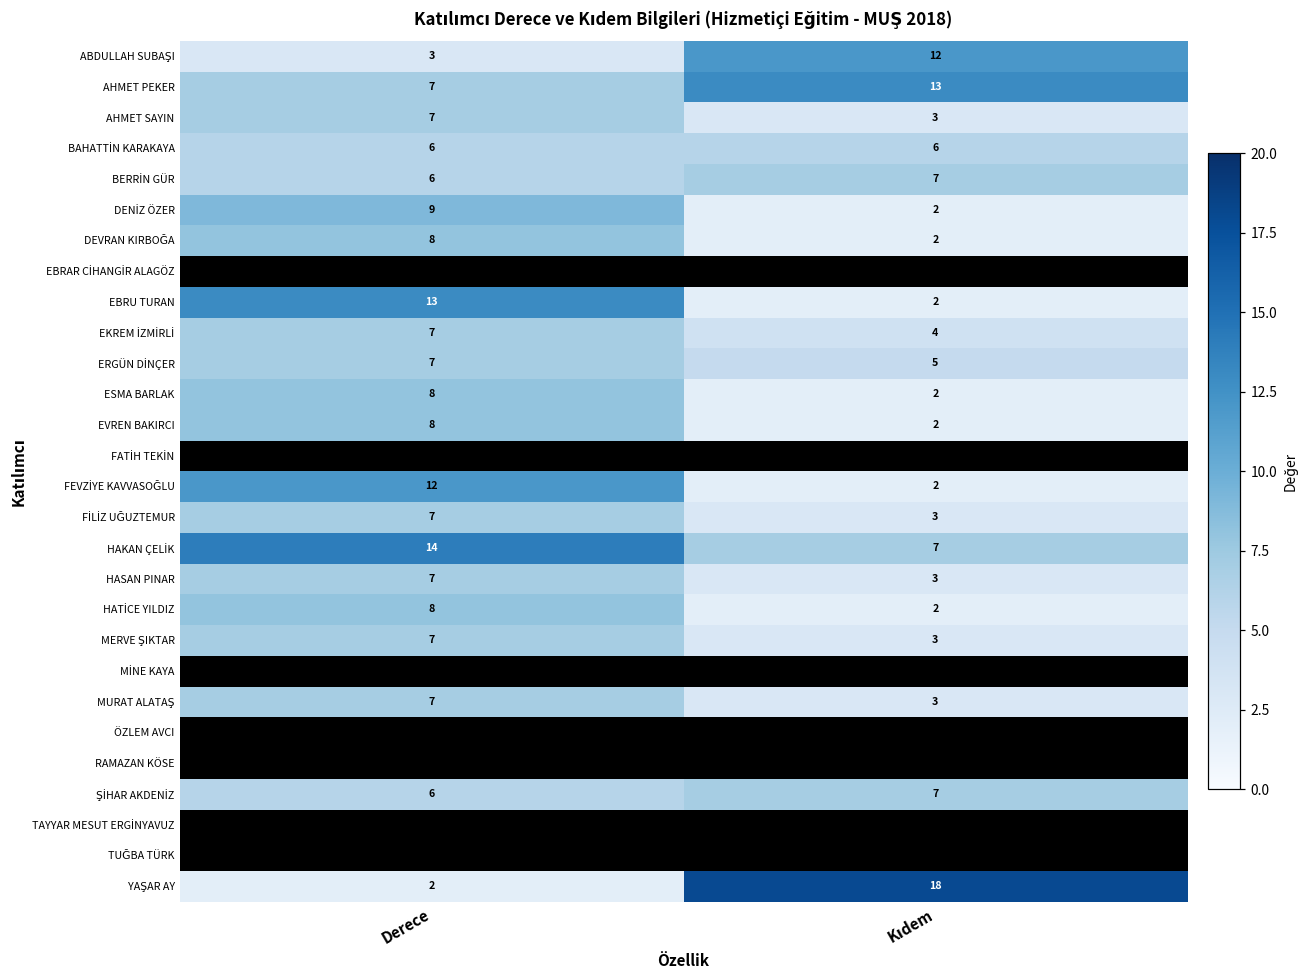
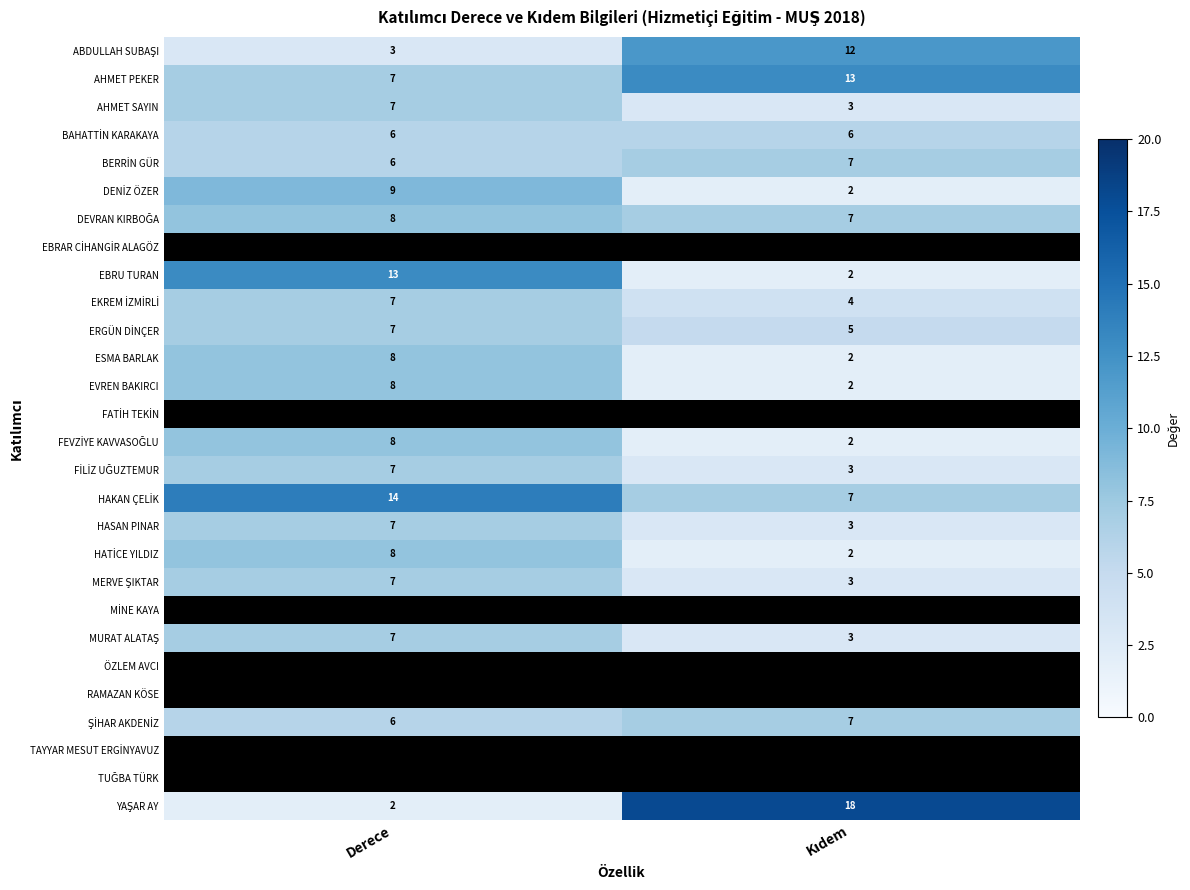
  {
    "ABDULLAH SUBAŞI": {
      "Derece": 3,
      "Kıdem": 12
    },
    "AHMET PEKER": {
      "Derece": 7,
      "Kıdem": 13
    },
    "AHMET SAYIN": {
      "Derece": 7,
      "Kıdem": 3
    },
    "BAHATTİN KARAKAYA": {
      "Derece": 6,
      "Kıdem": 6
    },
    "BERRİN GÜR": {
      "Derece": 6,
      "Kıdem": 7
    },
    "DENİZ ÖZER": {
      "Derece": 9,
      "Kıdem": 2
    },
    "DEVRAN KIRBOĞA": {
      "Derece": 8,
-     "Kıdem": 2
+     "Kıdem": 7
    },
    "EBRU TURAN": {
      "Derece": 13,
      "Kıdem": 2
    },
    "EKREM İZMİRLİ": {
      "Derece": 7,
      "Kıdem": 4
    },
    "ERGÜN DİNÇER": {
      "Derece": 7,
      "Kıdem": 5
    },
    "ESMA BARLAK": {
      "Derece": 8,
      "Kıdem": 2
    },
    "EVREN BAKIRCI": {
      "Derece": 8,
      "Kıdem": 2
    },
    "FEVZİYE KAVVASOĞLU": {
-     "Derece": 12,
+     "Derece": 8,
      "Kıdem": 2
    },
    "FİLİZ UĞUZTEMUR": {
      "Derece": 7,
      "Kıdem": 3
    },
    "HAKAN ÇELİK": {
      "Derece": 14,
      "Kıdem": 7
    },
    "HASAN PINAR": {
      "Derece": 7,
      "Kıdem": 3
    },
    "HATİCE YILDIZ": {
      "Derece": 8,
      "Kıdem": 2
    },
    "MERVE ŞIKTAR": {
      "Derece": 7,
      "Kıdem": 3
    },
    "MURAT ALATAŞ": {
      "Derece": 7,
      "Kıdem": 3
    },
    "ŞİHAR AKDENİZ": {
      "Derece": 6,
      "Kıdem": 7
    },
    "YAŞAR AY": {
      "Derece": 2,
      "Kıdem": 18
    }
  }
